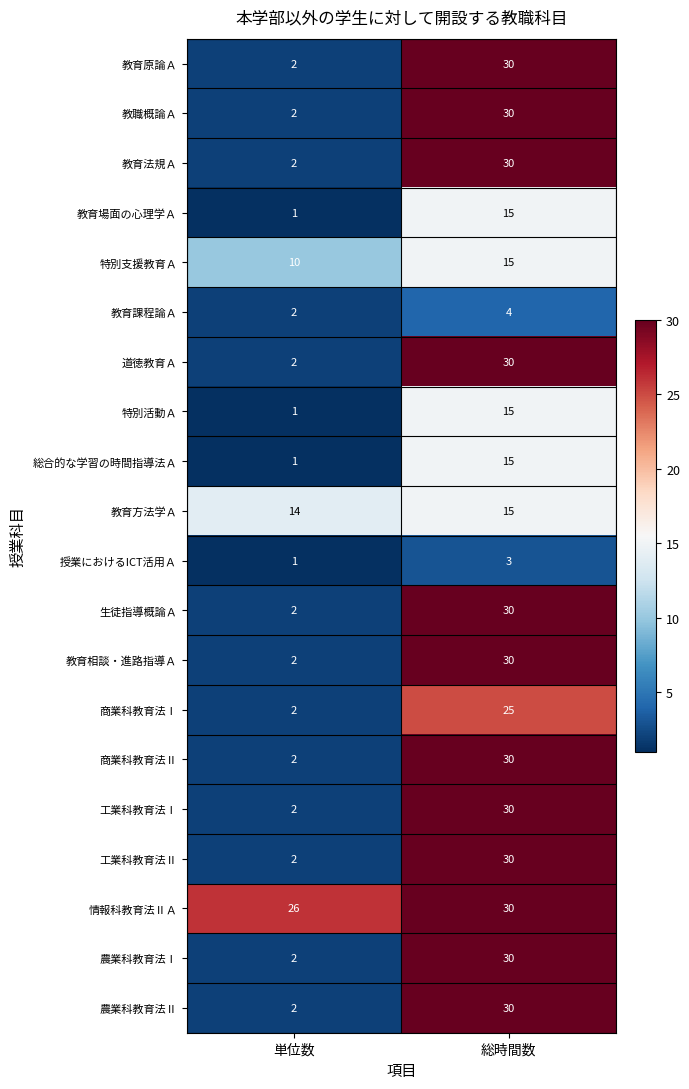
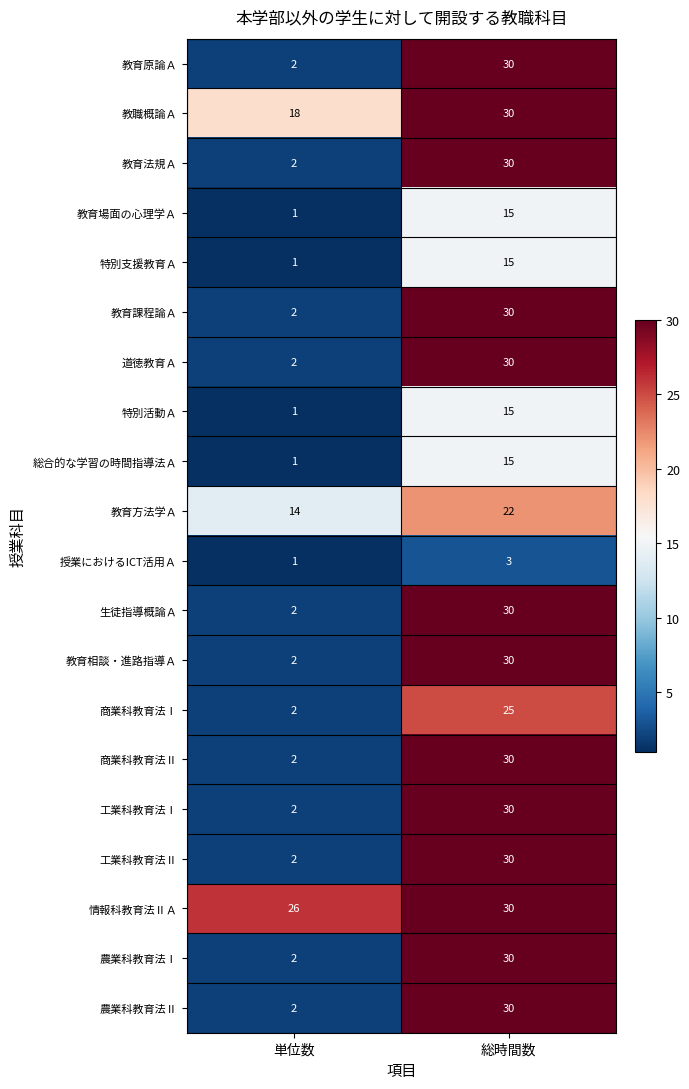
  {
    "教育原論Ａ": {
      "単位数": 2,
      "総時間数": 30
    },
    "教職概論Ａ": {
-     "単位数": 2,
+     "単位数": 18,
      "総時間数": 30
    },
    "教育法規Ａ": {
      "単位数": 2,
      "総時間数": 30
    },
    "教育場面の心理学Ａ": {
      "単位数": 1,
      "総時間数": 15
    },
    "特別支援教育Ａ": {
-     "単位数": 10,
+     "単位数": 1,
      "総時間数": 15
    },
    "教育課程論Ａ": {
      "単位数": 2,
-     "総時間数": 4
+     "総時間数": 30
    },
    "道徳教育Ａ": {
      "単位数": 2,
      "総時間数": 30
    },
    "特別活動Ａ": {
      "単位数": 1,
      "総時間数": 15
    },
    "総合的な学習の時間指導法Ａ": {
      "単位数": 1,
      "総時間数": 15
    },
    "教育方法学Ａ": {
      "単位数": 14,
-     "総時間数": 15
+     "総時間数": 22
    },
    "授業におけるICT活用Ａ": {
      "単位数": 1,
      "総時間数": 3
    },
    "生徒指導概論Ａ": {
      "単位数": 2,
      "総時間数": 30
    },
    "教育相談・進路指導Ａ": {
      "単位数": 2,
      "総時間数": 30
    },
    "商業科教育法Ⅰ": {
      "単位数": 2,
      "総時間数": 25
    },
    "商業科教育法Ⅱ": {
      "単位数": 2,
      "総時間数": 30
    },
    "工業科教育法Ⅰ": {
      "単位数": 2,
      "総時間数": 30
    },
    "工業科教育法Ⅱ": {
      "単位数": 2,
      "総時間数": 30
    },
    "情報科教育法ⅡＡ": {
      "単位数": 26,
      "総時間数": 30
    },
    "農業科教育法Ⅰ": {
      "単位数": 2,
      "総時間数": 30
    },
    "農業科教育法Ⅱ": {
      "単位数": 2,
      "総時間数": 30
    }
  }
